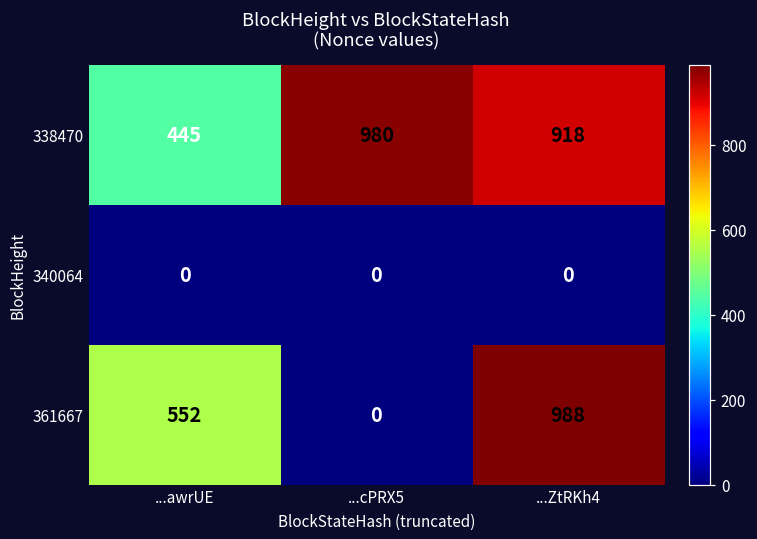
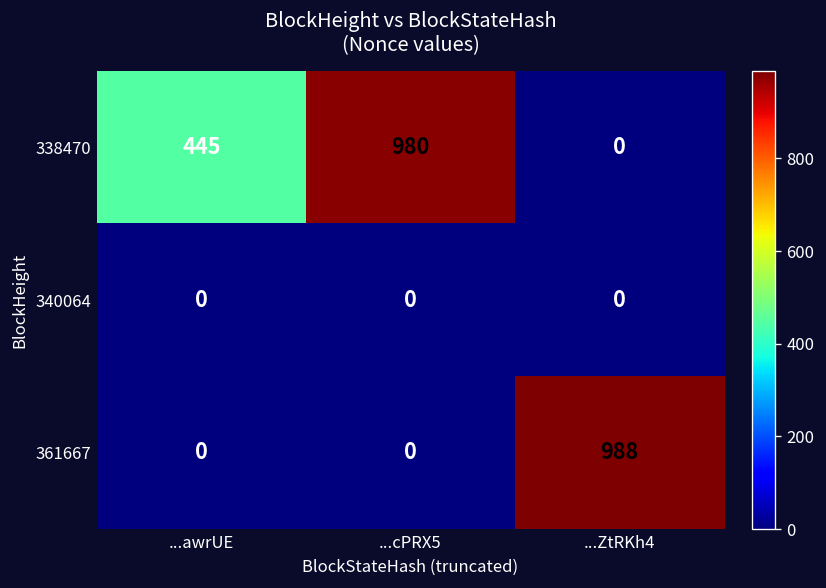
  {
    "338470": {
      "...awrUE": 445,
      "...cPRX5": 980,
-     "...ZtRKh4": 918
+     "...ZtRKh4": 0
    },
    "340064": {
      "...awrUE": 0,
      "...cPRX5": 0,
      "...ZtRKh4": 0
    },
    "361667": {
-     "...awrUE": 552,
+     "...awrUE": 0,
      "...cPRX5": 0,
      "...ZtRKh4": 988
    }
  }
